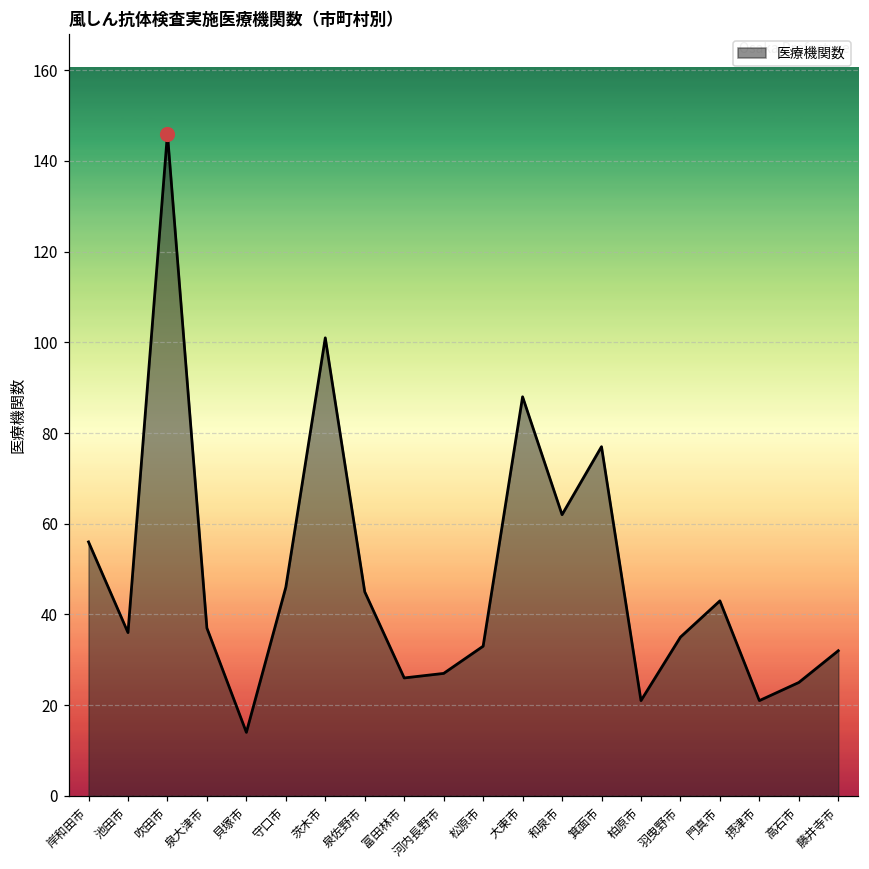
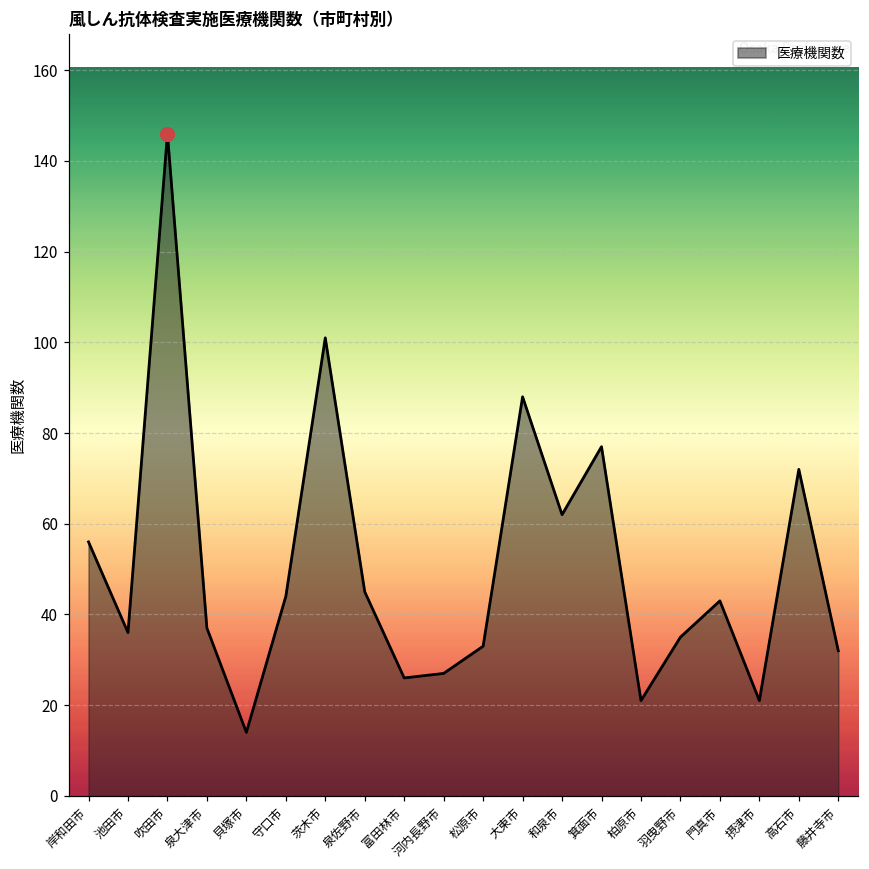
  {
    "医療機関数": {
      "岸和田市": 56,
      "池田市": 36,
      "泉大津市": 37,
      "貝塚市": 14,
-     "守口市": 46,
+     "守口市": 44,
      "茨木市": 101,
      "泉佐野市": 45,
      "富田林市": 26,
      "河内長野市": 27,
      "松原市": 33,
      "大東市": 88,
      "和泉市": 62,
      "箕面市": 77,
      "柏原市": 21,
      "羽曳野市": 35,
      "門真市": 43,
      "摂津市": 21,
-     "高石市": 25,
+     "高石市": 72,
      "藤井寺市": 32
    }
  }
